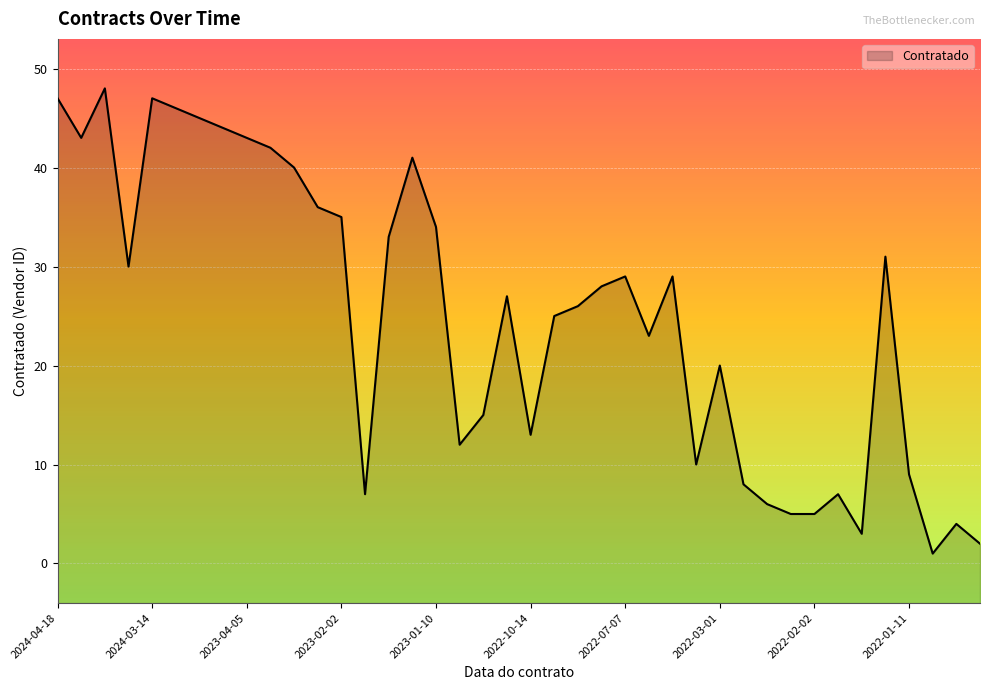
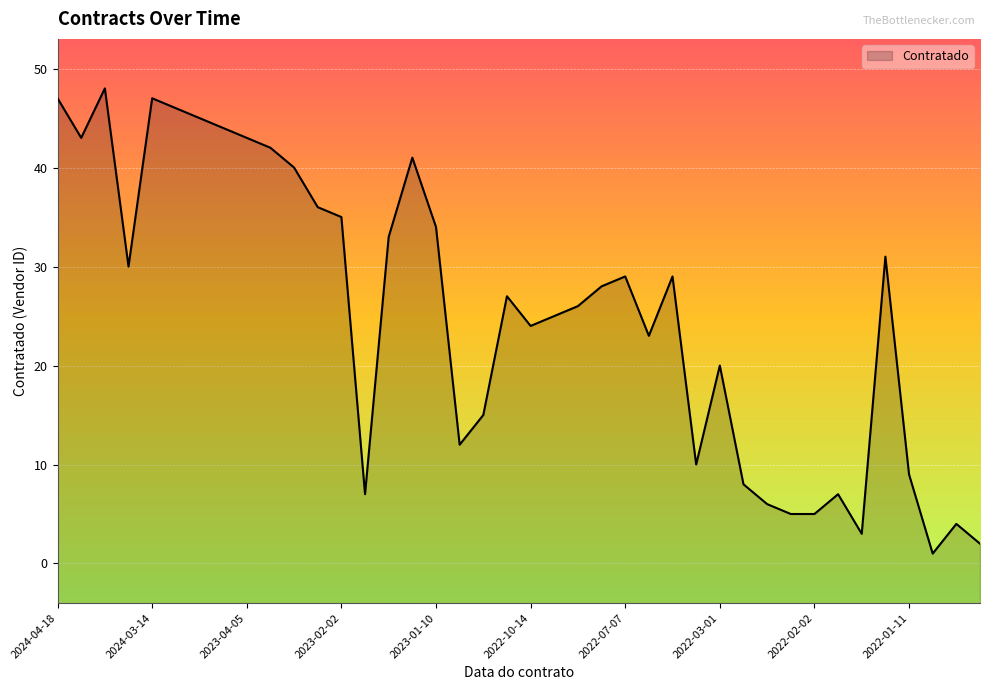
  {
    "2024-04-18": 47,
    "2023-04-05": 43,
-   "2022-10-14": 13,
+   "2022-10-14": 24,
    "2022-07-07": 29,
    "2022-03-01": 20,
    "2022-01-11": 9
  }
